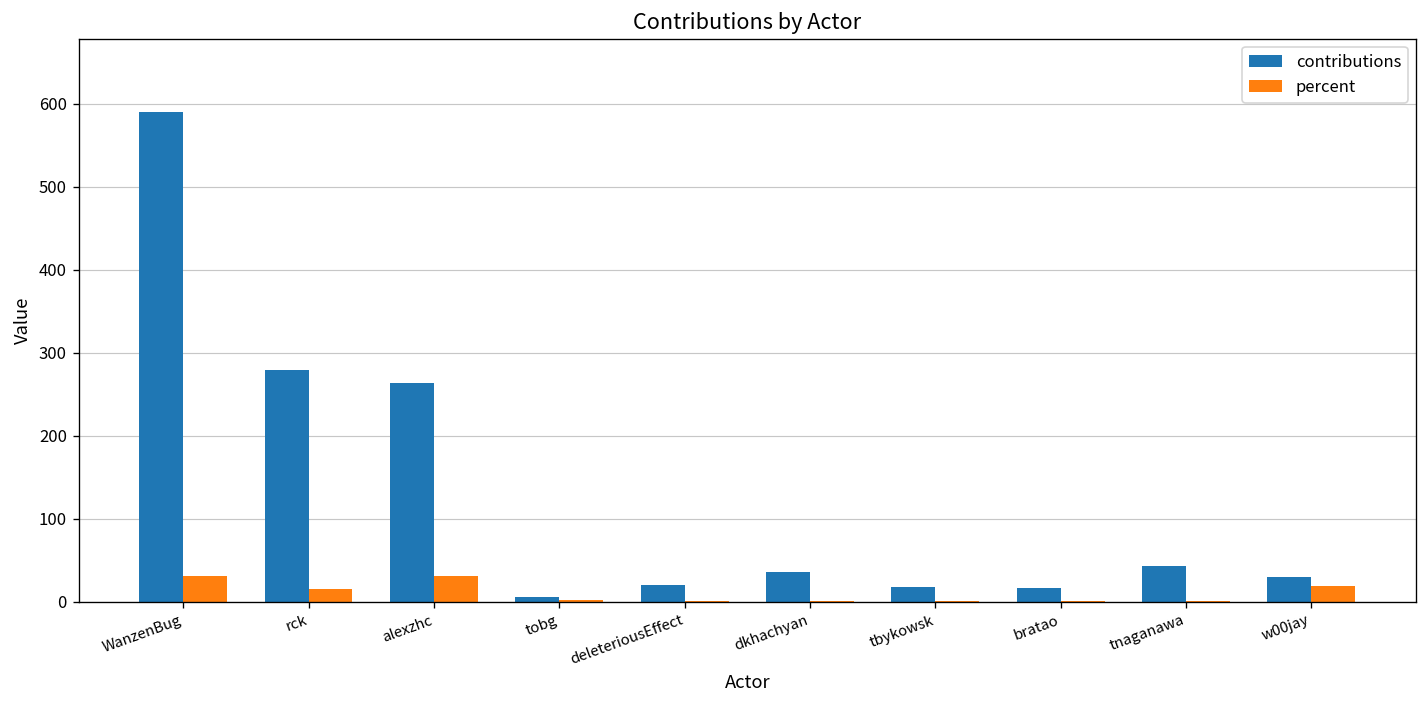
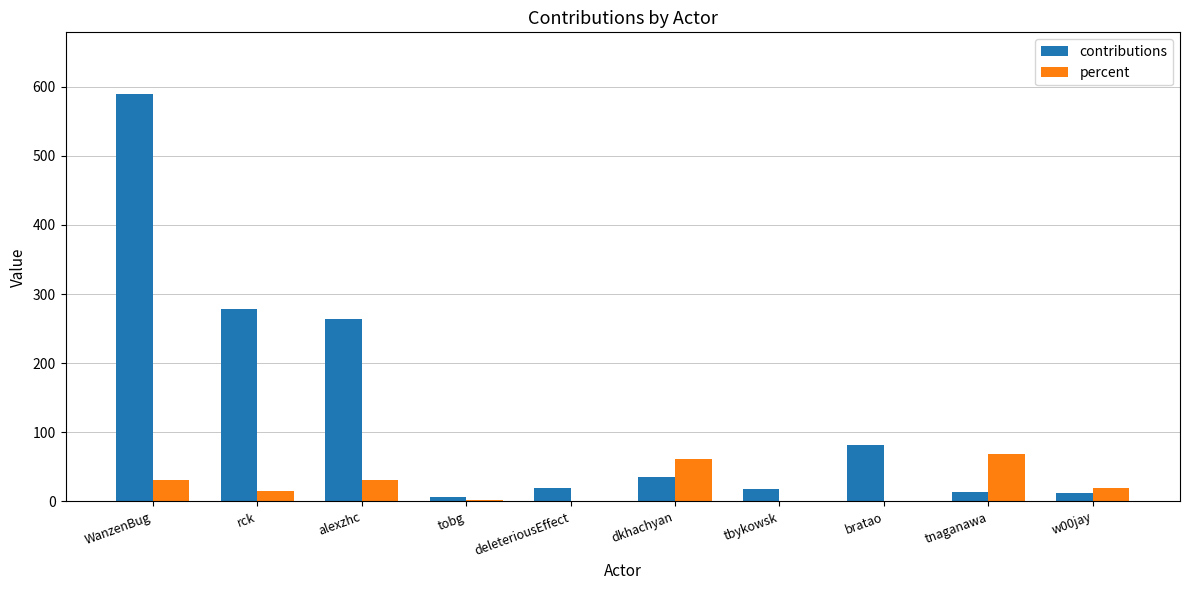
  {
    "contributions": {
      "WanzenBug": 590,
      "rck": 280,
      "alexzhc": 260,
      "tobg": 10,
      "deleteriousEffect": 20,
      "dkhachyan": 40,
      "tbykowsk": 20,
-     "bratao": 20,
-     "tnaganawa": 40,
-     "w00jay": 30
+     "bratao": 80,
+     "tnaganawa": 10,
+     "w00jay": 10
    },
    "percent": {
      "WanzenBug": 30,
      "rck": 20,
      "alexzhc": 30,
-     "dkhachyan": 0,
-     "tnaganawa": 0,
+     "dkhachyan": 60,
+     "tnaganawa": 70,
      "w00jay": 20
    }
  }
